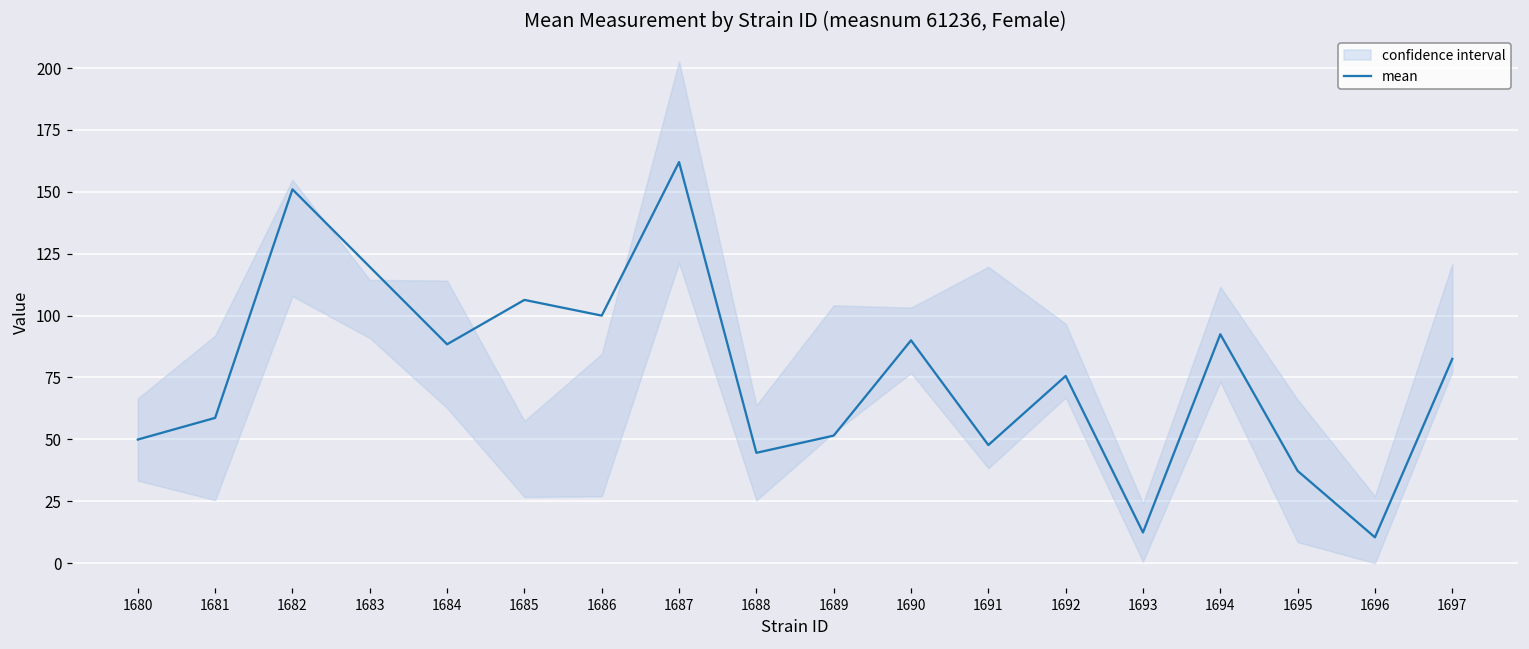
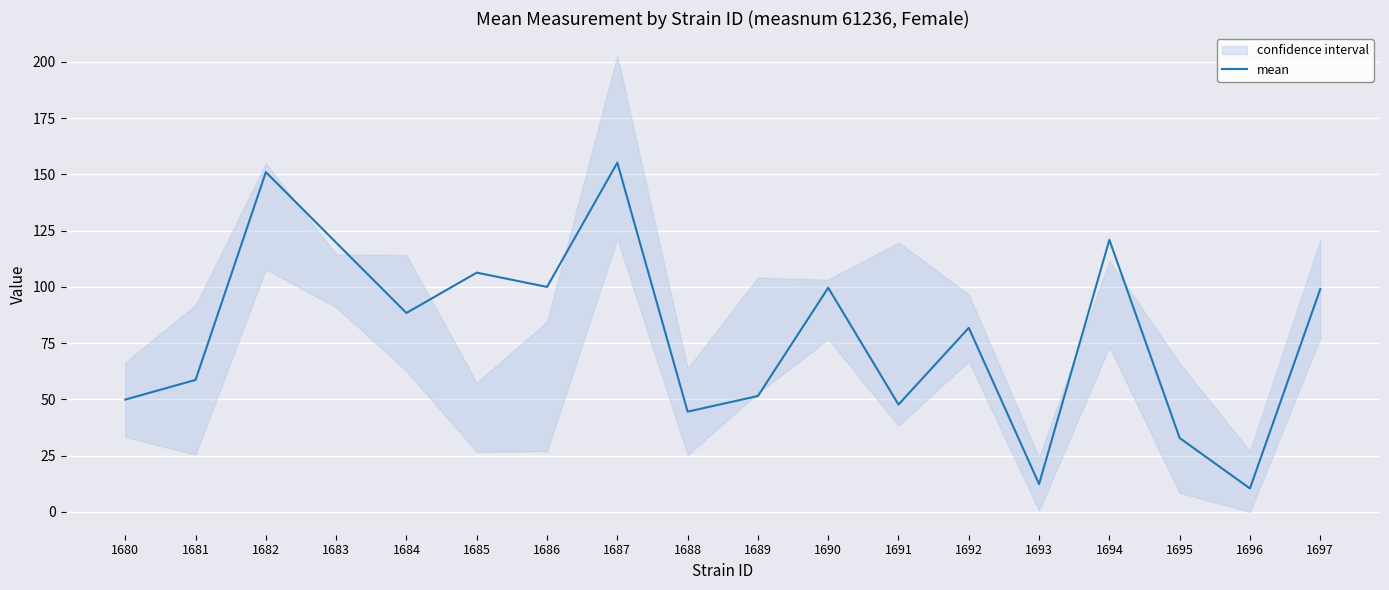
  {
    "mean": {
      "1680": 50,
      "1681": 59,
      "1682": 151,
      "1683": 120,
      "1684": 88,
      "1685": 106,
      "1686": 100,
-     "1687": 162,
+     "1687": 155,
      "1688": 45,
      "1689": 52,
-     "1690": 90,
+     "1690": 100,
      "1691": 48,
-     "1692": 76,
+     "1692": 82,
      "1693": 12,
-     "1694": 92,
-     "1695": 37,
+     "1694": 121,
+     "1695": 33,
      "1696": 10,
-     "1697": 83
+     "1697": 99
    }
  }
